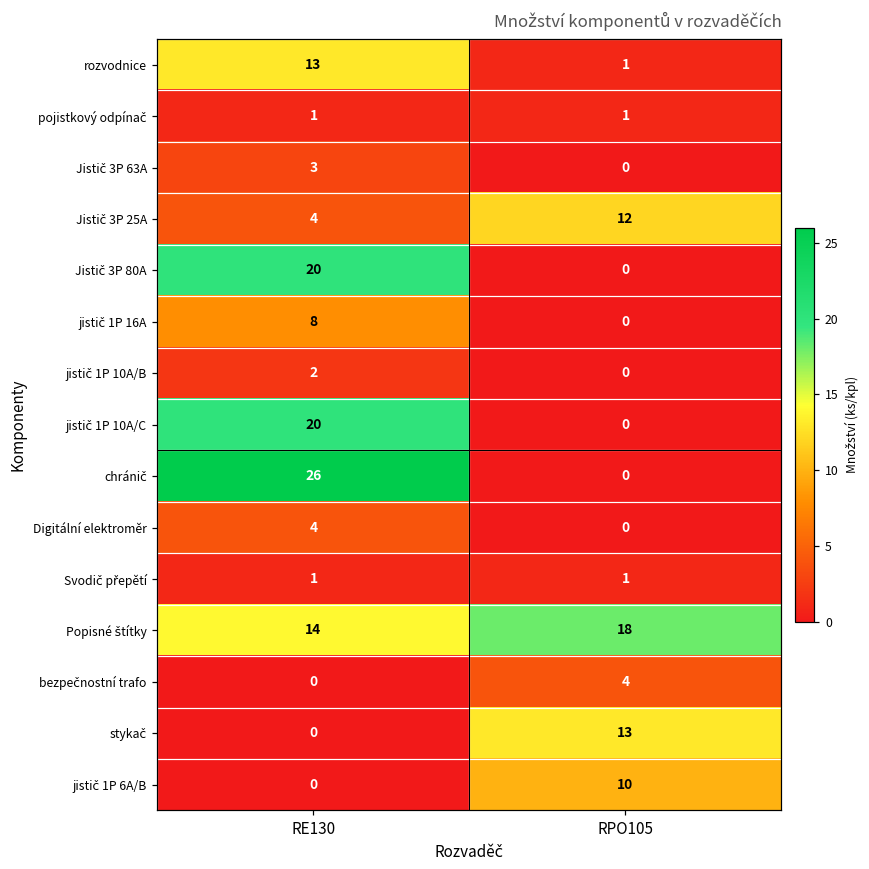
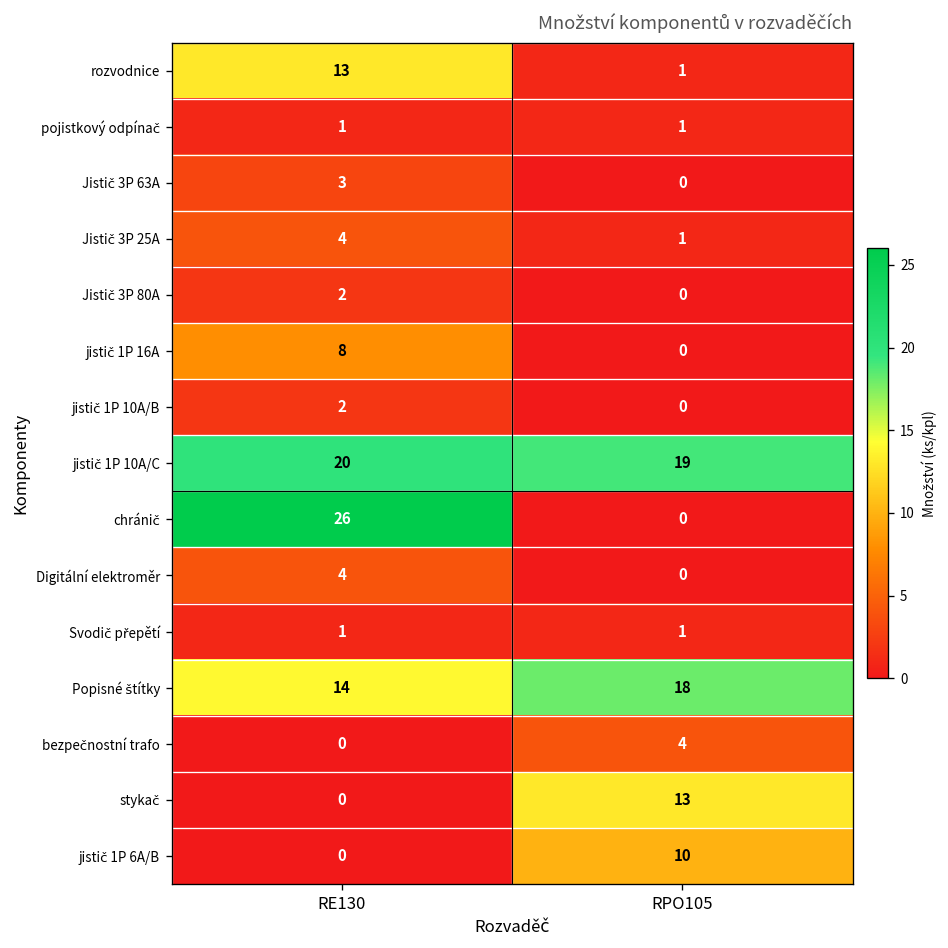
  {
    "rozvodnice": {
      "RE130": 13,
      "RPO105": 1
    },
    "pojistkový odpínač": {
      "RE130": 1,
      "RPO105": 1
    },
    "Jistič 3P 63A": {
      "RE130": 3,
      "RPO105": 0
    },
    "Jistič 3P 25A": {
      "RE130": 4,
-     "RPO105": 12
+     "RPO105": 1
    },
    "Jistič 3P 80A": {
-     "RE130": 20,
+     "RE130": 2,
      "RPO105": 0
    },
    "jistič 1P 16A": {
      "RE130": 8,
      "RPO105": 0
    },
    "jistič 1P 10A/B": {
      "RE130": 2,
      "RPO105": 0
    },
    "jistič 1P 10A/C": {
      "RE130": 20,
-     "RPO105": 0
+     "RPO105": 19
    },
    "chránič": {
      "RE130": 26,
      "RPO105": 0
    },
    "Digitální elektroměr": {
      "RE130": 4,
      "RPO105": 0
    },
    "Svodič přepětí": {
      "RE130": 1,
      "RPO105": 1
    },
    "Popisné štítky": {
      "RE130": 14,
      "RPO105": 18
    },
    "bezpečnostní trafo": {
      "RE130": 0,
      "RPO105": 4
    },
    "stykač": {
      "RE130": 0,
      "RPO105": 13
    },
    "jistič 1P 6A/B": {
      "RE130": 0,
      "RPO105": 10
    }
  }
